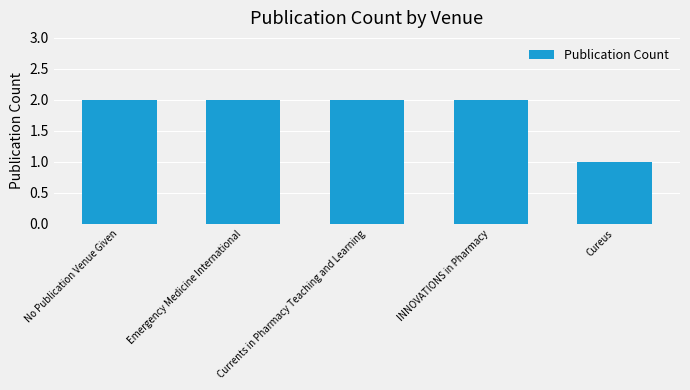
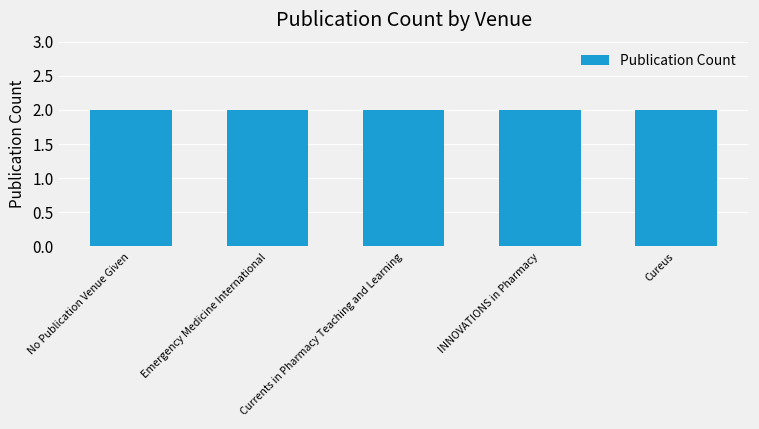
  {
    "No Publication Venue Given": 2,
    "Emergency Medicine International": 2,
    "Currents in Pharmacy Teaching and Learning": 2,
    "INNOVATIONS in Pharmacy": 2,
-   "Cureus": 1
+   "Cureus": 2
  }
